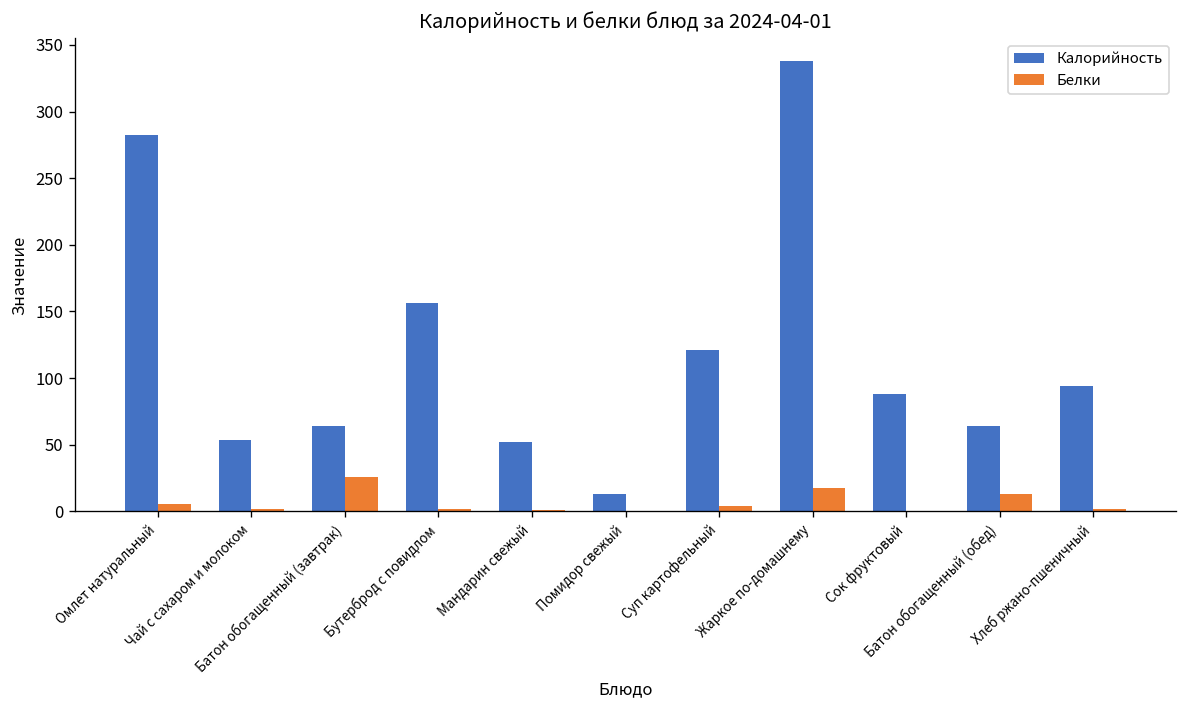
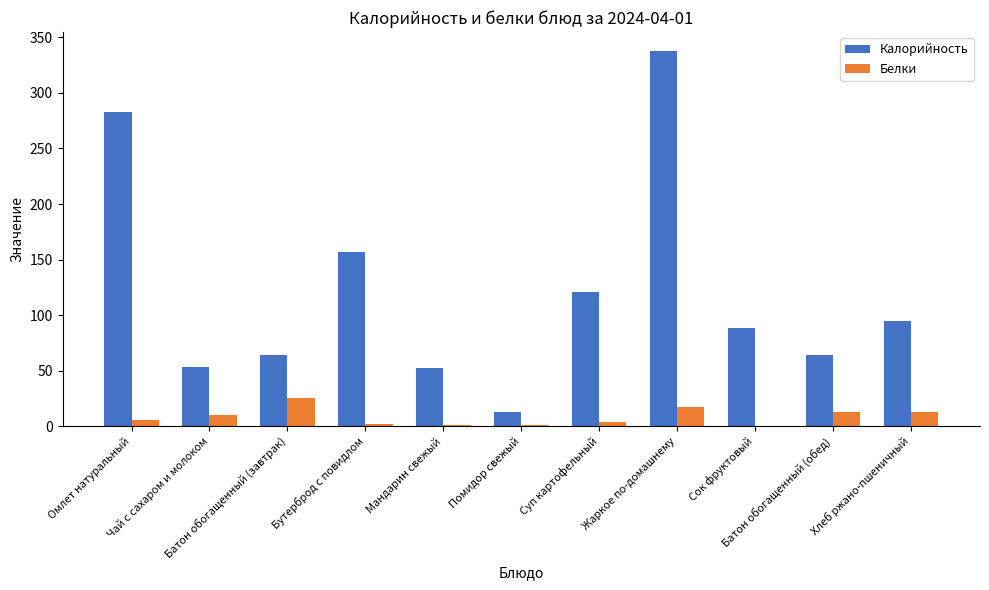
  {
    "Калорийность": {
      "Омлет натуральный": 282,
      "Чай с сахаром и молоком": 54,
      "Батон обогащенный (завтрак)": 64,
      "Бутерброд с повидлом": 157,
      "Мандарин свежый": 52,
      "Помидор свежый": 13,
      "Суп картофельный": 121,
      "Жаркое по-домашнему": 338,
      "Сок фруктовый": 88,
      "Батон обогащенный (обед)": 64,
      "Хлеб ржано-пшеничный": 94
    },
    "Белки": {
      "Омлет натуральный": 5,
-     "Чай с сахаром и молоком": 2,
+     "Чай с сахаром и молоком": 10,
      "Батон обогащенный (завтрак)": 25,
      "Суп картофельный": 4,
      "Жаркое по-домашнему": 17,
      "Сок фруктовый": 0,
      "Батон обогащенный (обед)": 13,
-     "Хлеб ржано-пшеничный": 2
+     "Хлеб ржано-пшеничный": 13
    }
  }
